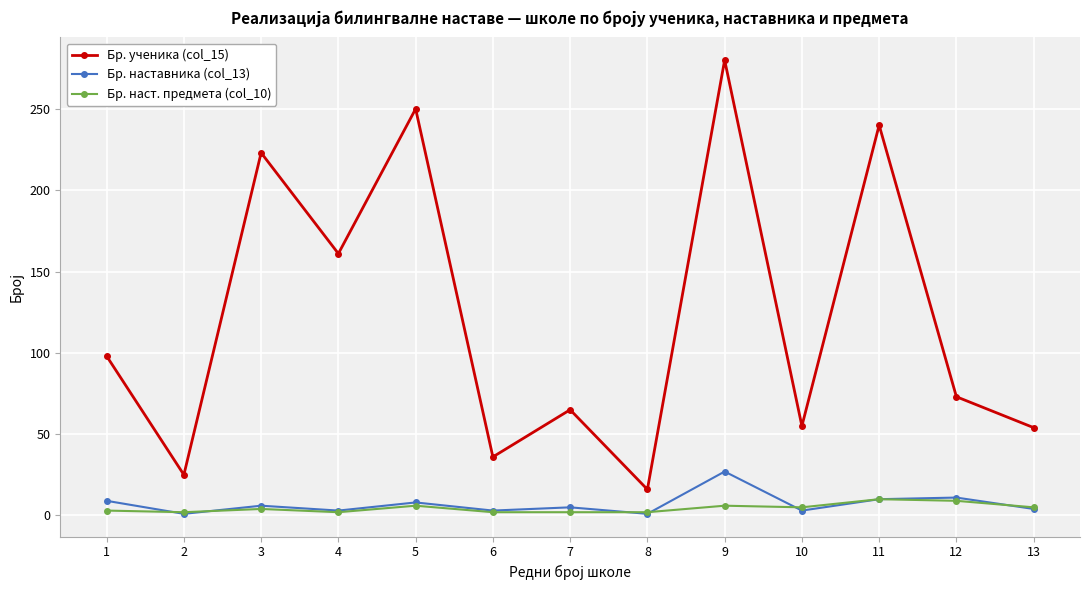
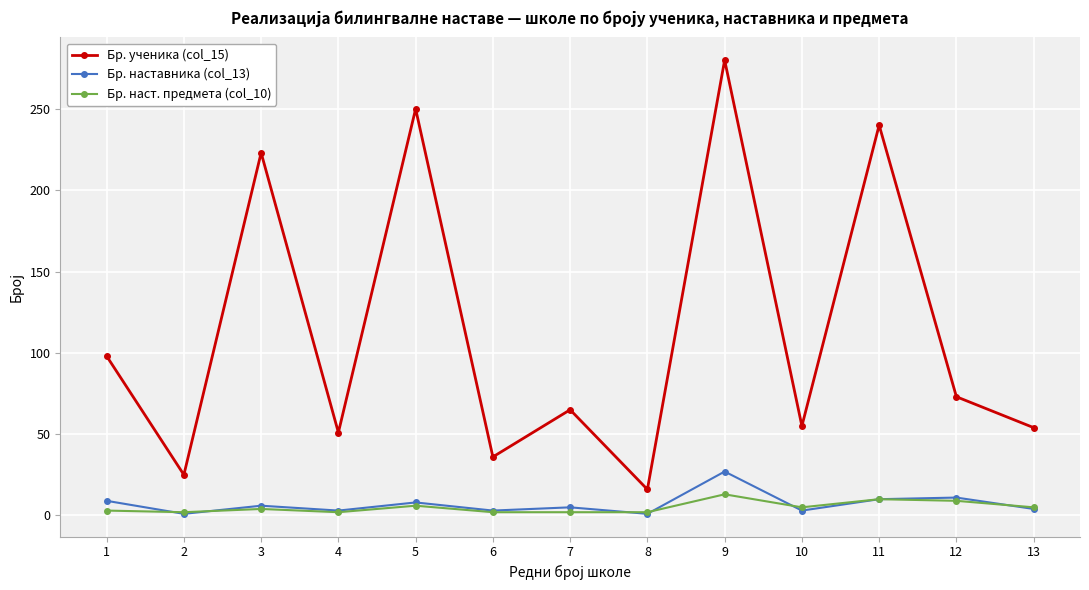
  {
    "Бр. ученика (col_15)": {
      "1": 98,
      "2": 25,
      "3": 223,
-     "4": 161,
+     "4": 51,
      "5": 250,
      "6": 36,
      "7": 65,
      "8": 16,
      "9": 280,
      "10": 55,
      "11": 240,
      "12": 73,
      "13": 54
    },
    "Бр. наставника (col_13)": {
      "1": 9,
      "3": 6,
      "5": 8,
      "7": 5,
      "9": 27,
      "10": 3,
      "12": 11
    },
    "Бр. наст. предмета (col_10)": {
      "1": 3,
      "3": 4,
      "5": 6,
      "7": 2,
-     "9": 6,
+     "9": 13,
      "10": 5,
      "12": 9
    }
  }
